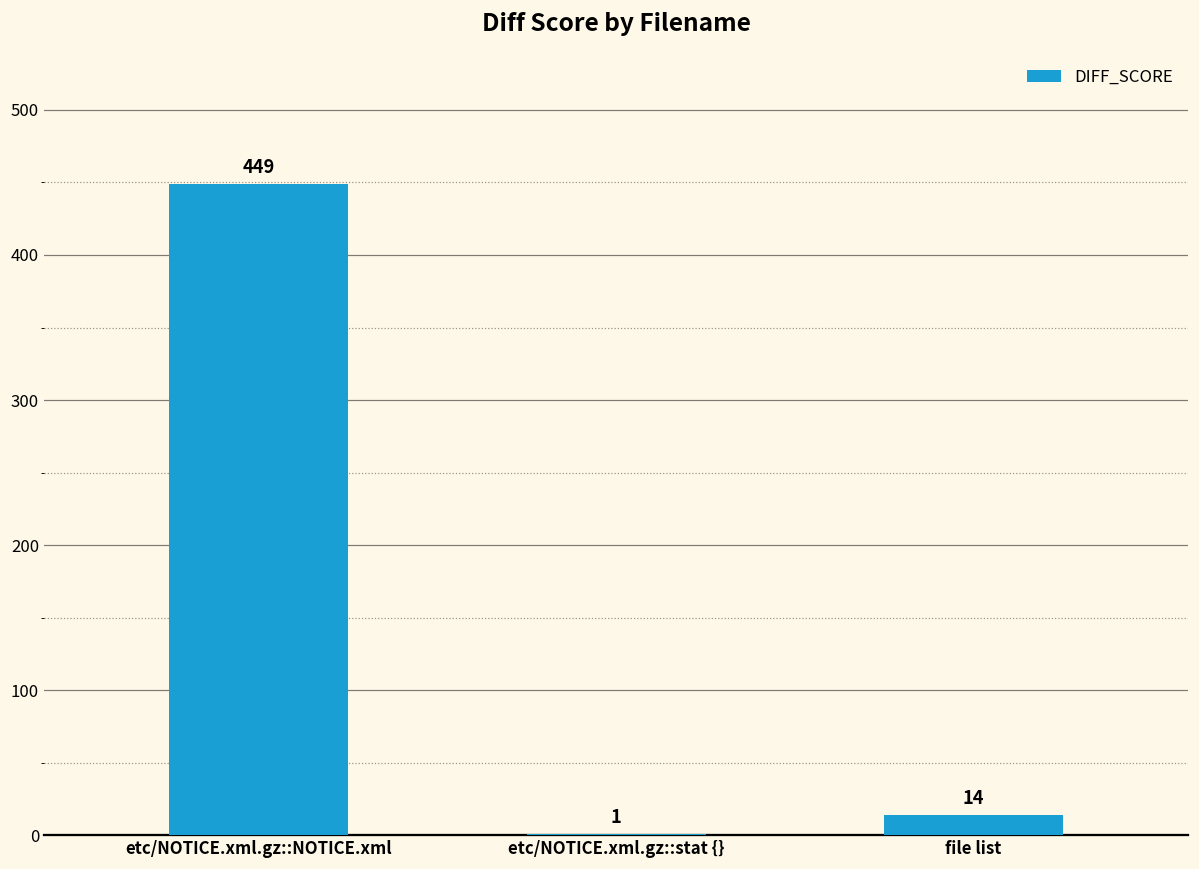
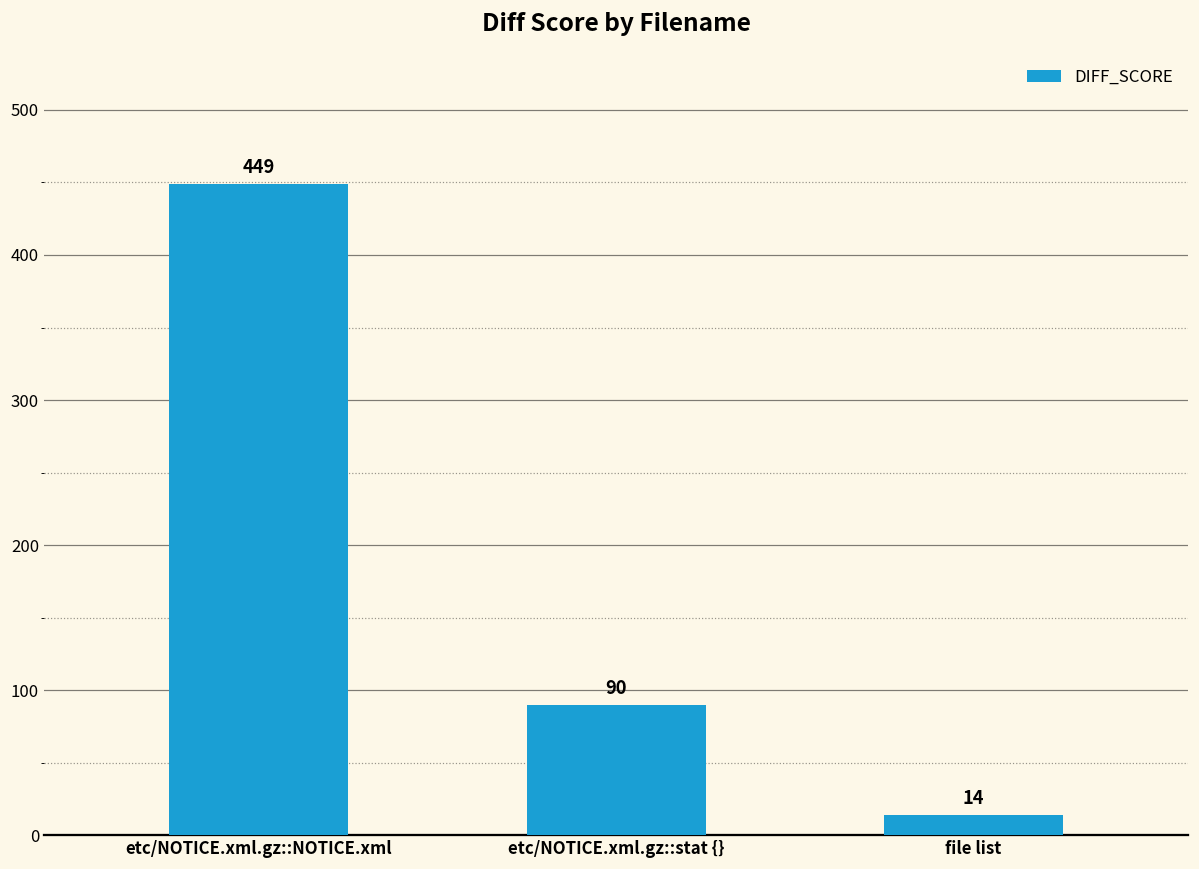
  {
    "etc/NOTICE.xml.gz::NOTICE.xml": 449,
-   "etc/NOTICE.xml.gz::stat {}": 1,
+   "etc/NOTICE.xml.gz::stat {}": 90,
    "file list": 14
  }
